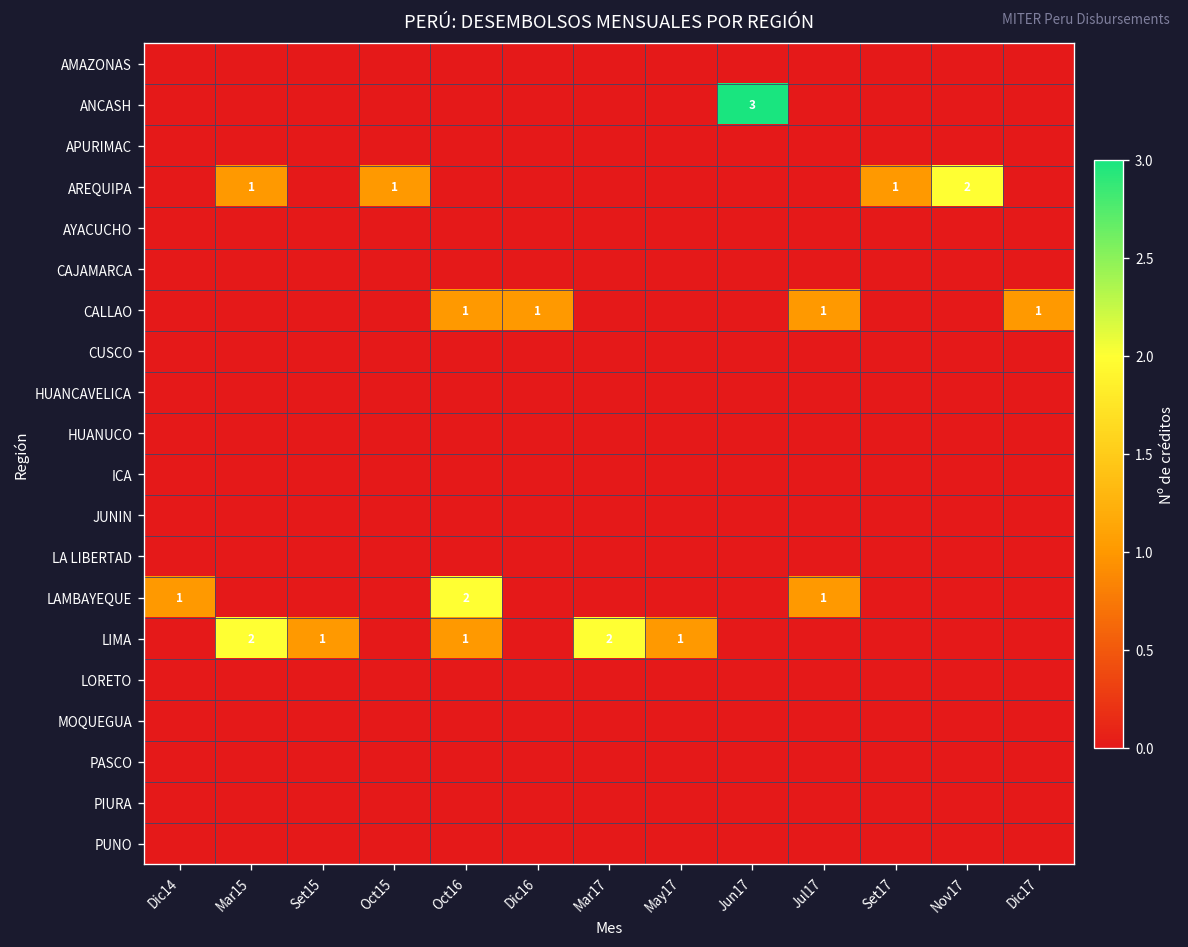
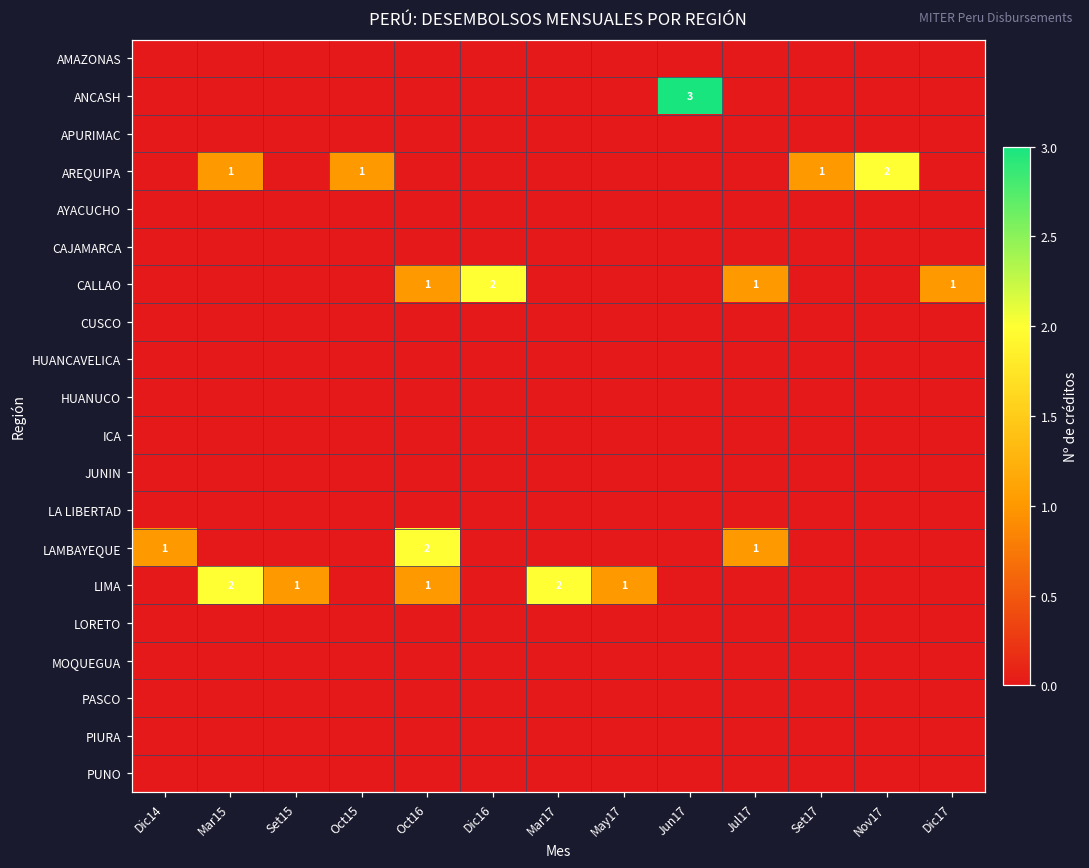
  {
    "ANCASH": {
      "Jun17": 3
    },
    "AREQUIPA": {
      "Mar15": 1,
      "Oct15": 1,
      "Set17": 1,
      "Nov17": 2
    },
    "CALLAO": {
      "Oct16": 1,
-     "Dic16": 1,
+     "Dic16": 2,
      "Jul17": 1,
      "Dic17": 1
    },
    "LAMBAYEQUE": {
      "Dic14": 1,
      "Oct16": 2,
      "Jul17": 1
    },
    "LIMA": {
      "Mar15": 2,
      "Set15": 1,
      "Oct16": 1,
      "Mar17": 2,
      "May17": 1
    }
  }
